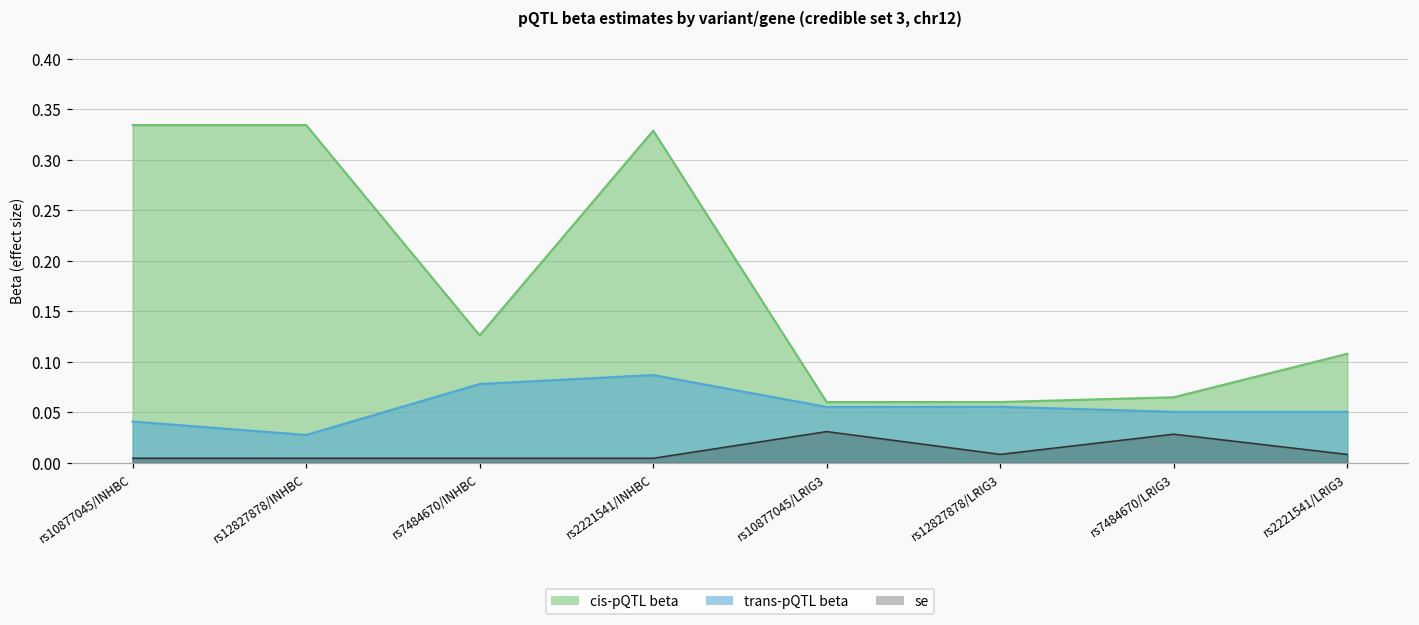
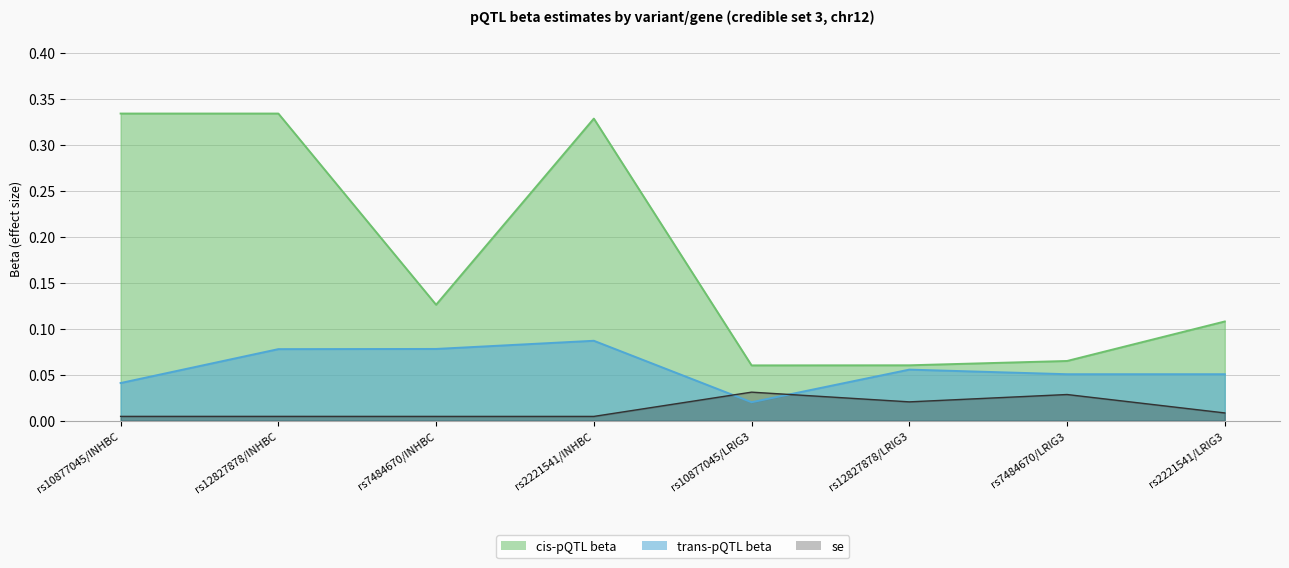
  {
    "cis-pQTL beta": {
      "rs10877045/INHBC": 0.33,
      "rs12827878/INHBC": 0.33,
      "rs7484670/INHBC": 0.13,
      "rs2221541/INHBC": 0.33,
      "rs10877045/LRIG3": 0.06,
      "rs12827878/LRIG3": 0.06,
      "rs7484670/LRIG3": 0.07,
      "rs2221541/LRIG3": 0.11
    },
    "trans-pQTL beta": {
      "rs10877045/INHBC": 0.04,
-     "rs12827878/INHBC": 0.03,
+     "rs12827878/INHBC": 0.08,
      "rs7484670/INHBC": 0.08,
      "rs2221541/INHBC": 0.09,
-     "rs10877045/LRIG3": 0.06,
+     "rs10877045/LRIG3": 0.02,
      "rs12827878/LRIG3": 0.06,
      "rs7484670/LRIG3": 0.05,
      "rs2221541/LRIG3": 0.05
    },
    "se": {
      "rs10877045/INHBC": 0.00,
      "rs12827878/INHBC": 0.00,
      "rs7484670/INHBC": 0.00,
      "rs2221541/INHBC": 0.00,
      "rs10877045/LRIG3": 0.03,
-     "rs12827878/LRIG3": 0.01,
+     "rs12827878/LRIG3": 0.02,
      "rs7484670/LRIG3": 0.03,
      "rs2221541/LRIG3": 0.01
    }
  }
